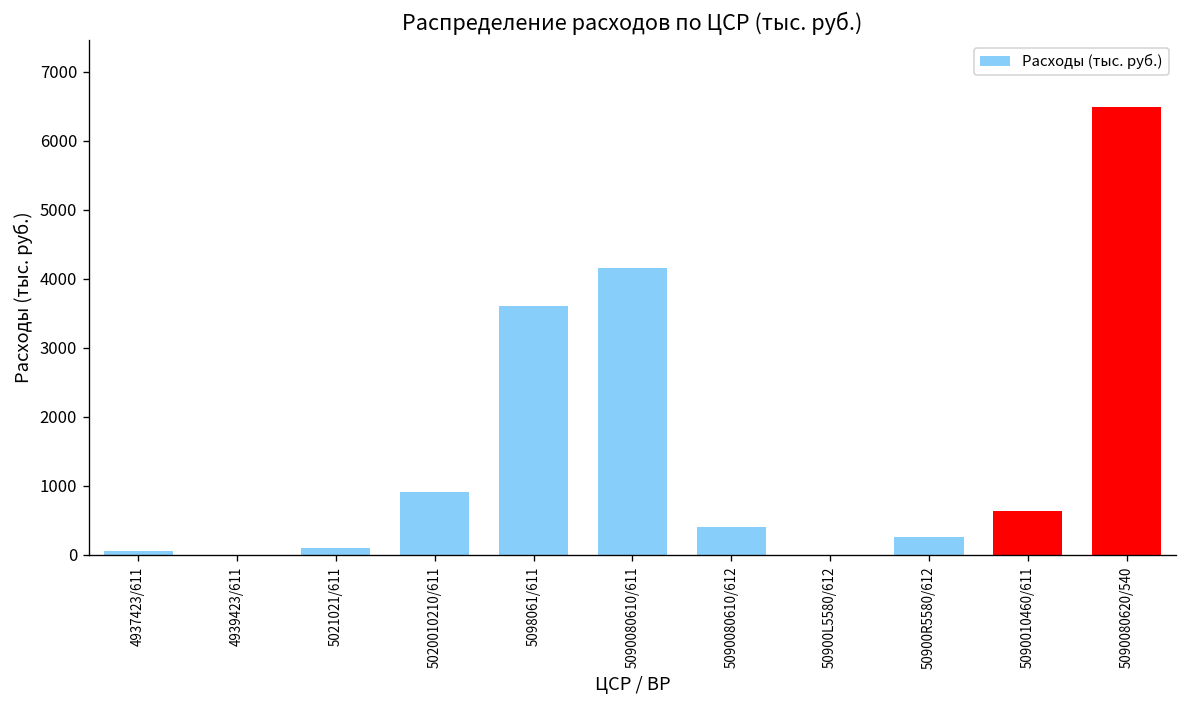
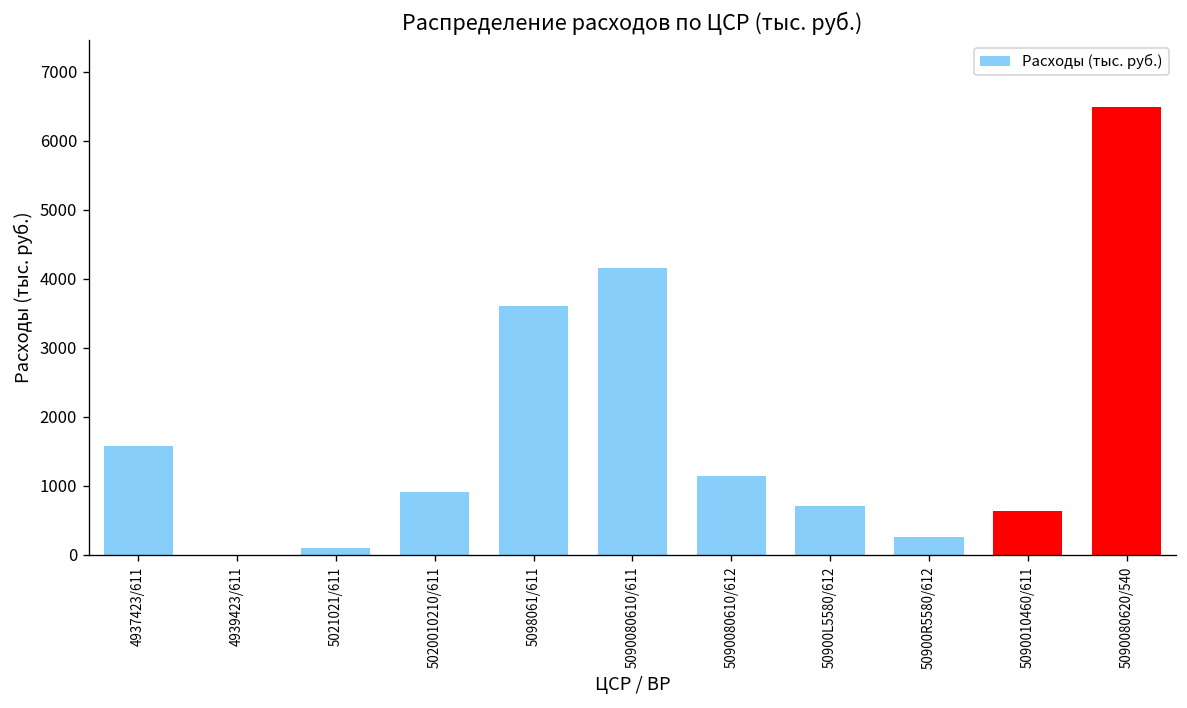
  {
-   "4937423/611": 100,
+   "4937423/611": 1600,
    "5021021/611": 100,
    "5020010210/611": 900,
    "5098061/611": 3600,
    "5090080610/611": 4200,
-   "5090080610/612": 400,
-   "50900L5580/612": 0,
+   "5090080610/612": 1100,
+   "50900L5580/612": 700,
    "50900R5580/612": 300,
    "5090010460/611": 600,
    "5090080620/540": 6500
  }
